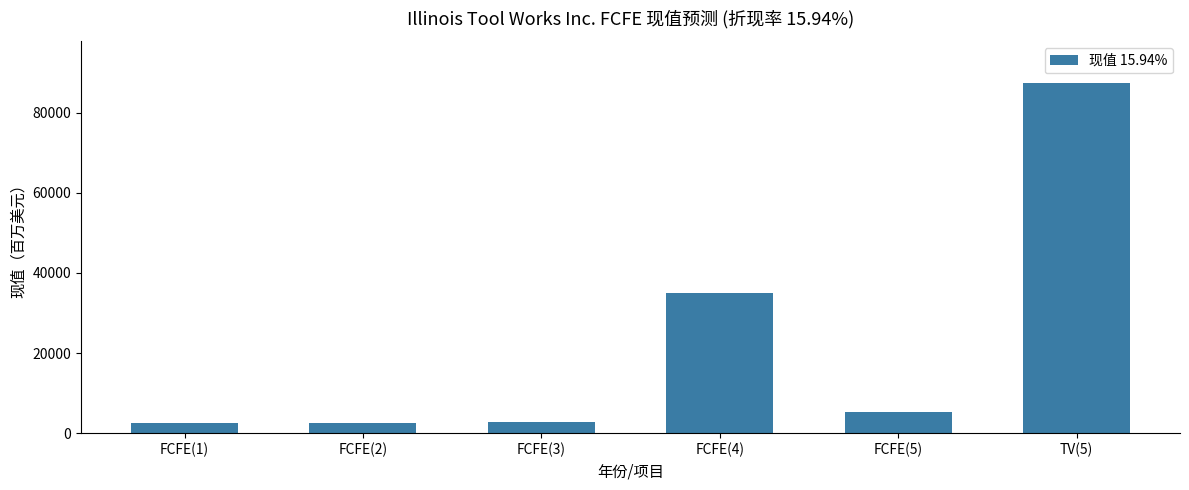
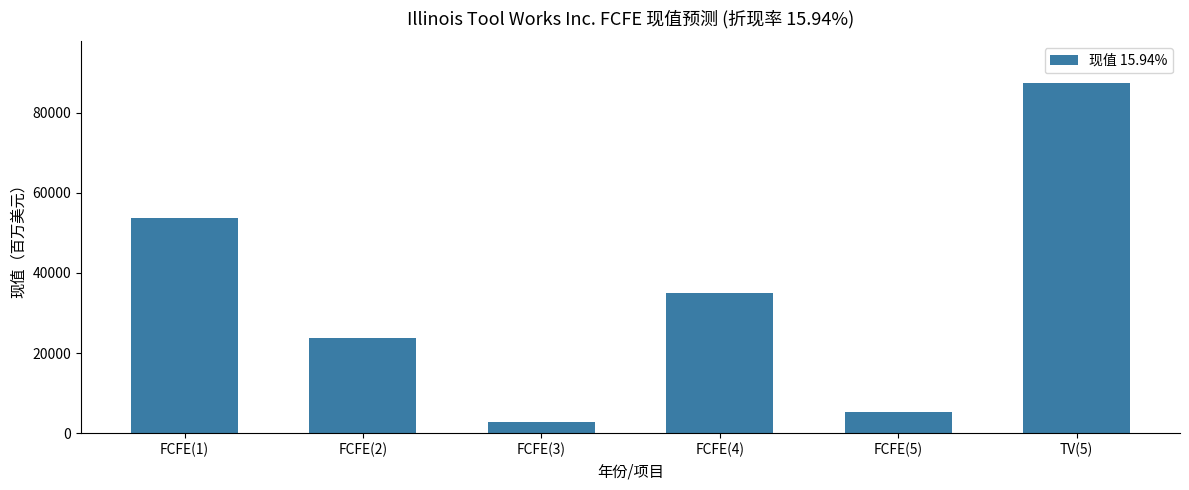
  {
-   "FCFE(1)": 2000,
-   "FCFE(2)": 3000,
+   "FCFE(1)": 54000,
+   "FCFE(2)": 24000,
    "FCFE(3)": 3000,
    "FCFE(4)": 35000,
    "FCFE(5)": 5000,
    "TV(5)": 87000
  }
